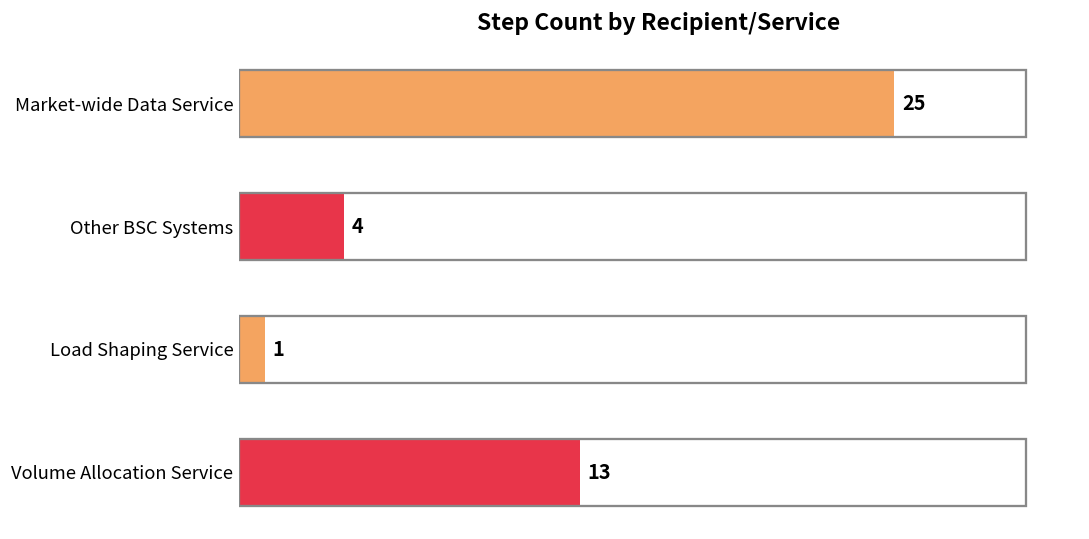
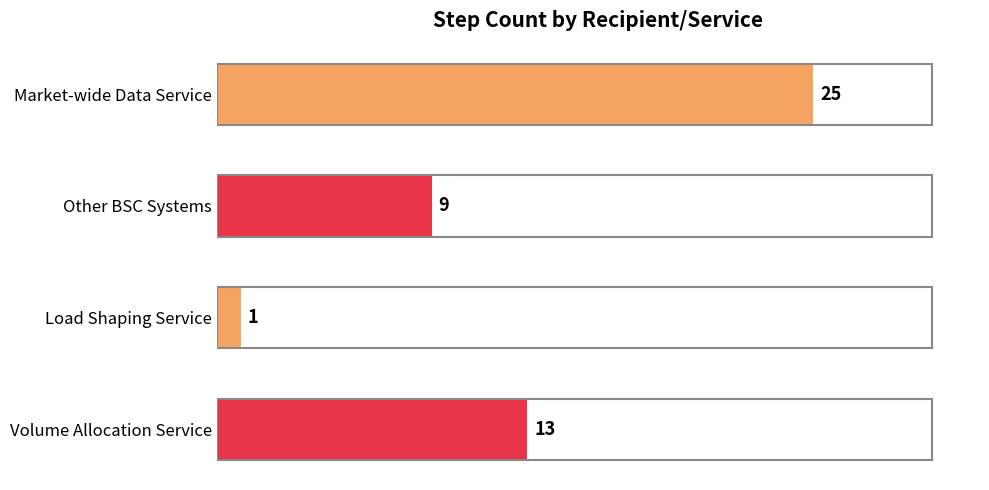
  {
    "Market-wide Data Service": 25,
-   "Other BSC Systems": 4,
+   "Other BSC Systems": 9,
    "Load Shaping Service": 1,
    "Volume Allocation Service": 13
  }
